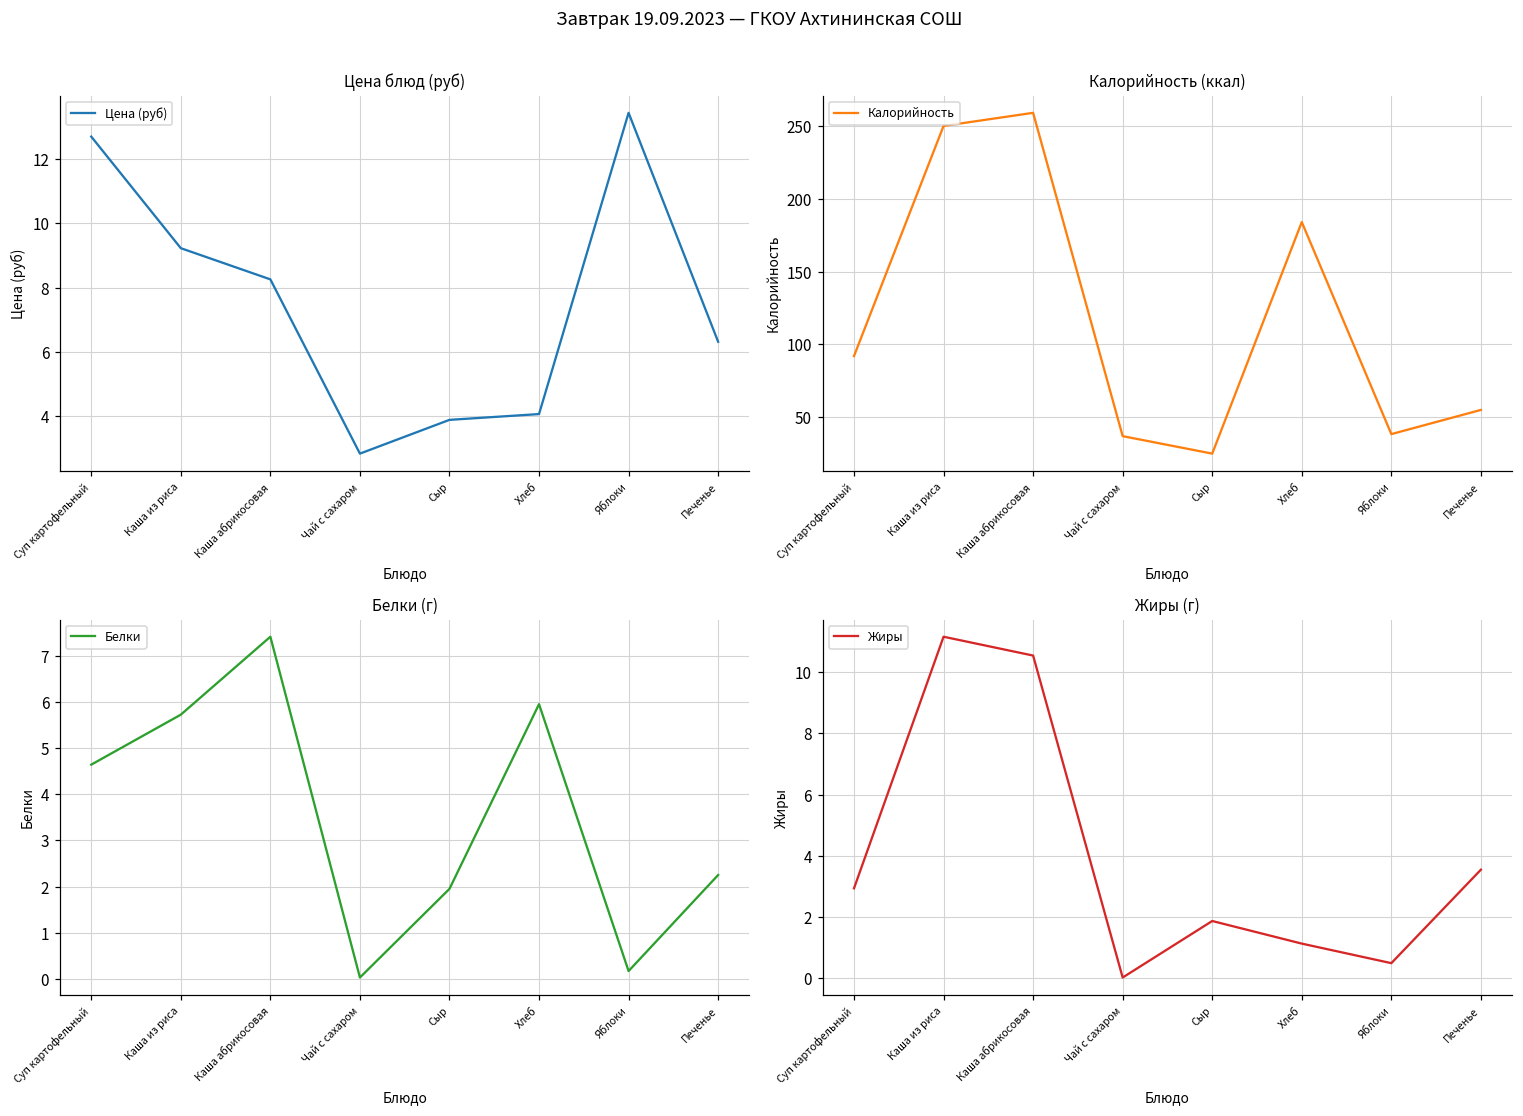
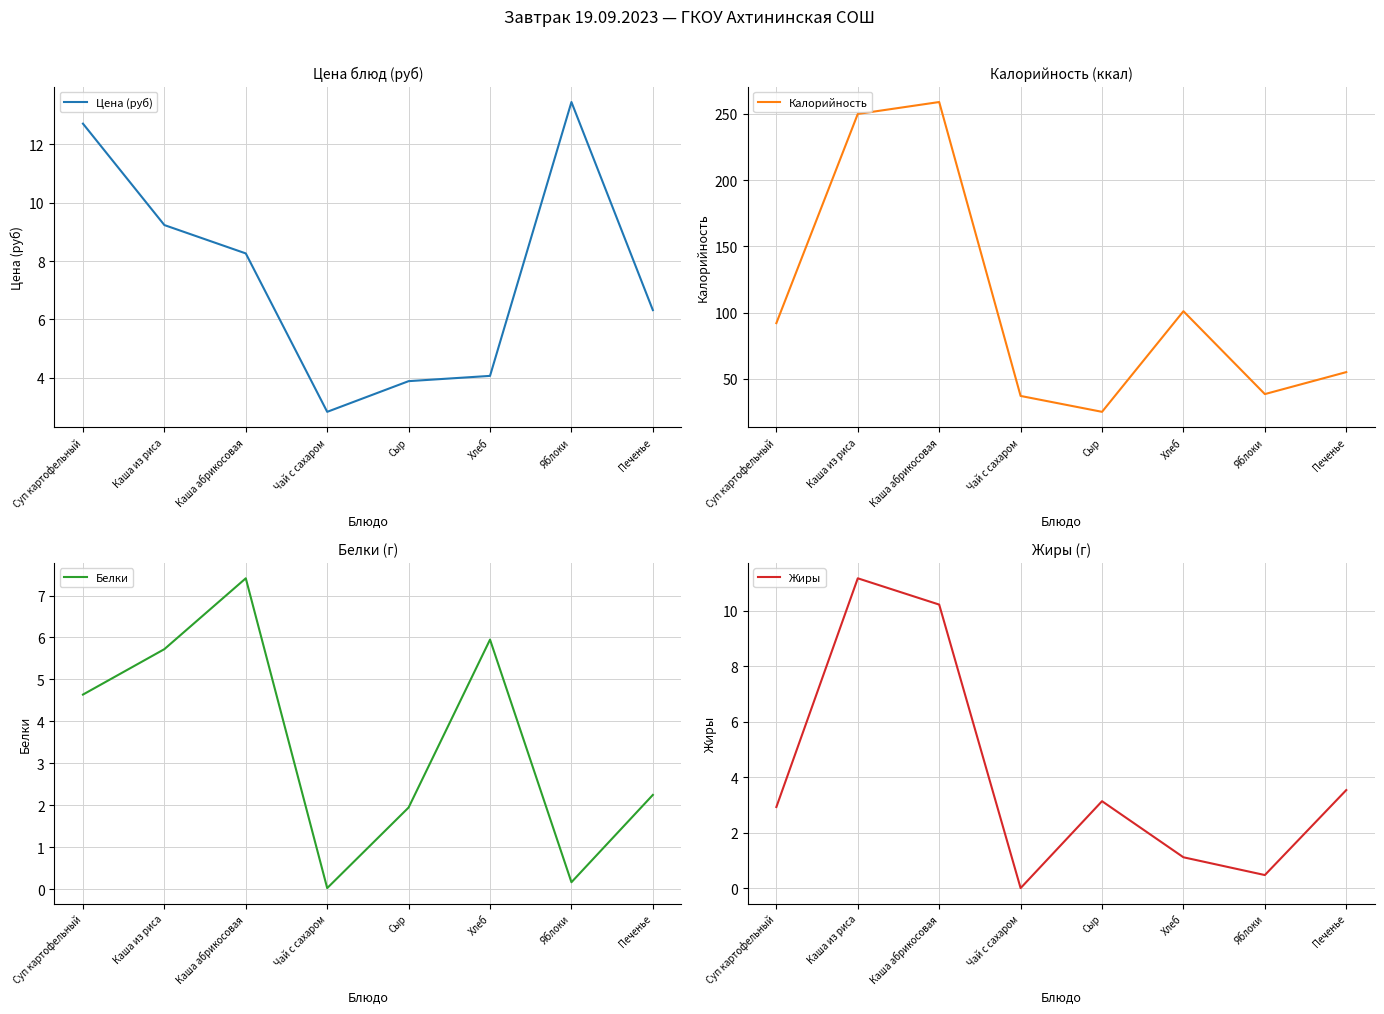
  {
    "Цена блюд (руб)": {
      "Суп картофельный": 12.7,
      "Каша из риса": 9.2,
      "Каша абрикосовая": 8.3,
      "Чай с сахаром": 2.8,
      "Сыр": 3.9,
      "Хлеб": 4.1,
      "Яблоки": 13.4,
      "Печенье": 6.3
    },
    "Калорийность (ккал)": {
      "Суп картофельный": 92,
      "Каша из риса": 250,
      "Каша абрикосовая": 259,
      "Чай с сахаром": 37,
      "Сыр": 25,
-     "Хлеб": 184,
+     "Хлеб": 101,
      "Яблоки": 38,
      "Печенье": 55
    },
    "Белки (г)": {
      "Суп картофельный": 4.6,
      "Каша из риса": 5.7,
      "Каша абрикосовая": 7.4,
      "Чай с сахаром": 0.0,
      "Сыр": 2.0,
      "Хлеб": 6.0,
      "Яблоки": 0.2,
      "Печенье": 2.3
    },
    "Жиры (г)": {
      "Суп картофельный": 2.9,
      "Каша из риса": 11.2,
-     "Каша абрикосовая": 10.6,
+     "Каша абрикосовая": 10.2,
      "Чай с сахаром": 0.0,
-     "Сыр": 1.9,
+     "Сыр": 3.1,
      "Хлеб": 1.1,
      "Яблоки": 0.5,
      "Печенье": 3.5
    }
  }
